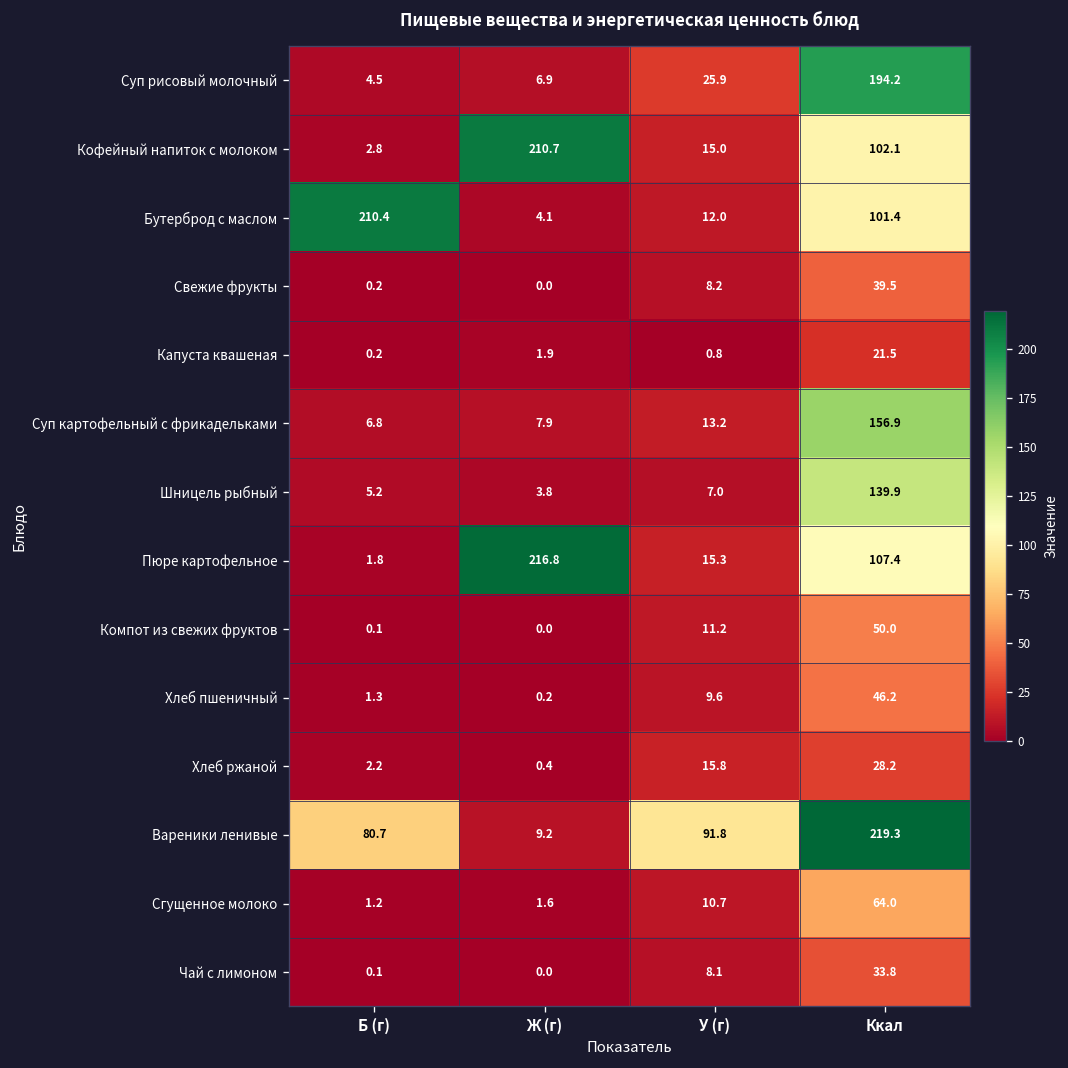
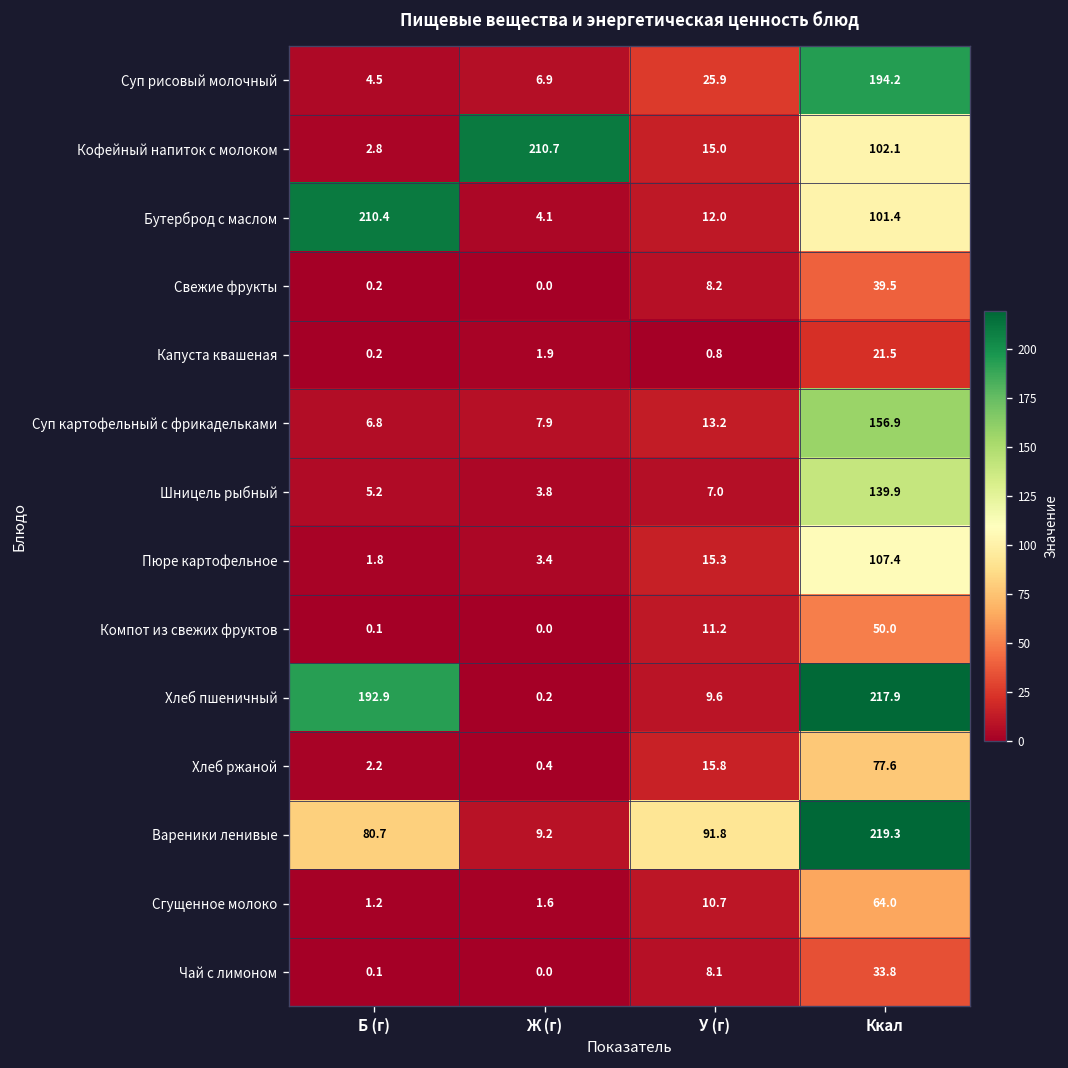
  {
    "Суп рисовый молочный": {
      "Б (г)": 4.5,
      "Ж (г)": 6.9,
      "У (г)": 25.9,
      "Ккал": 194.2
    },
    "Кофейный напиток с молоком": {
      "Б (г)": 2.8,
      "Ж (г)": 210.7,
      "У (г)": 15.0,
      "Ккал": 102.1
    },
    "Бутерброд с маслом": {
      "Б (г)": 210.4,
      "Ж (г)": 4.1,
      "У (г)": 12.0,
      "Ккал": 101.4
    },
    "Свежие фрукты": {
      "Б (г)": 0.2,
      "Ж (г)": 0.0,
      "У (г)": 8.2,
      "Ккал": 39.5
    },
    "Капуста квашеная": {
      "Б (г)": 0.2,
      "Ж (г)": 1.9,
      "У (г)": 0.8,
      "Ккал": 21.5
    },
    "Суп картофельный с фрикадельками": {
      "Б (г)": 6.8,
      "Ж (г)": 7.9,
      "У (г)": 13.2,
      "Ккал": 156.9
    },
    "Шницель рыбный": {
      "Б (г)": 5.2,
      "Ж (г)": 3.8,
      "У (г)": 7.0,
      "Ккал": 139.9
    },
    "Пюре картофельное": {
      "Б (г)": 1.8,
-     "Ж (г)": 216.8,
+     "Ж (г)": 3.4,
      "У (г)": 15.3,
      "Ккал": 107.4
    },
    "Компот из свежих фруктов": {
      "Б (г)": 0.1,
      "Ж (г)": 0.0,
      "У (г)": 11.2,
      "Ккал": 50.0
    },
    "Хлеб пшеничный": {
-     "Б (г)": 1.3,
+     "Б (г)": 192.9,
      "Ж (г)": 0.2,
      "У (г)": 9.6,
-     "Ккал": 46.2
+     "Ккал": 217.9
    },
    "Хлеб ржаной": {
      "Б (г)": 2.2,
      "Ж (г)": 0.4,
      "У (г)": 15.8,
-     "Ккал": 28.2
+     "Ккал": 77.6
    },
    "Вареники ленивые": {
      "Б (г)": 80.7,
      "Ж (г)": 9.2,
      "У (г)": 91.8,
      "Ккал": 219.3
    },
    "Сгущенное молоко": {
      "Б (г)": 1.2,
      "Ж (г)": 1.6,
      "У (г)": 10.7,
      "Ккал": 64.0
    },
    "Чай с лимоном": {
      "Б (г)": 0.1,
      "Ж (г)": 0.0,
      "У (г)": 8.1,
      "Ккал": 33.8
    }
  }
